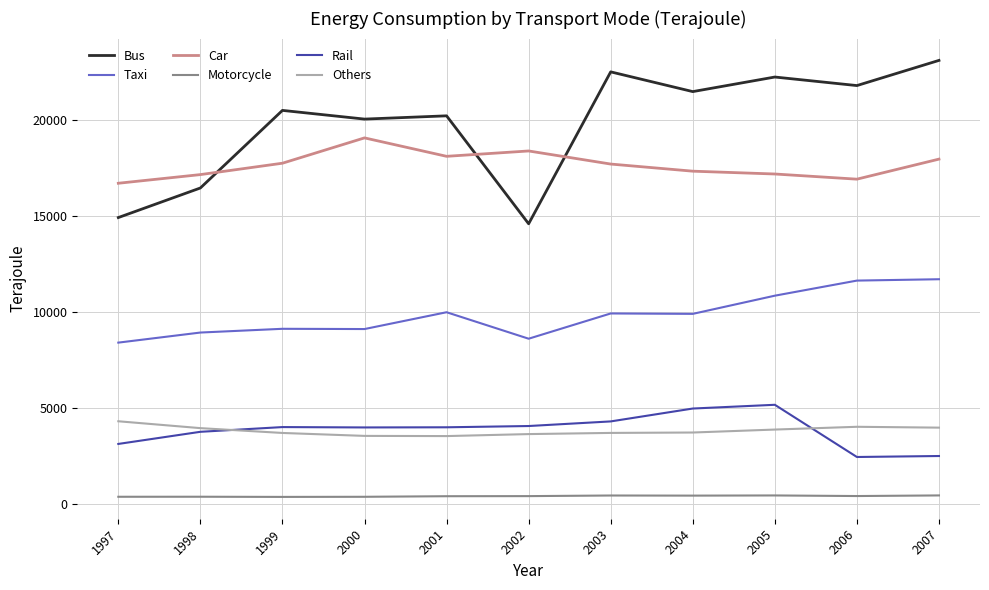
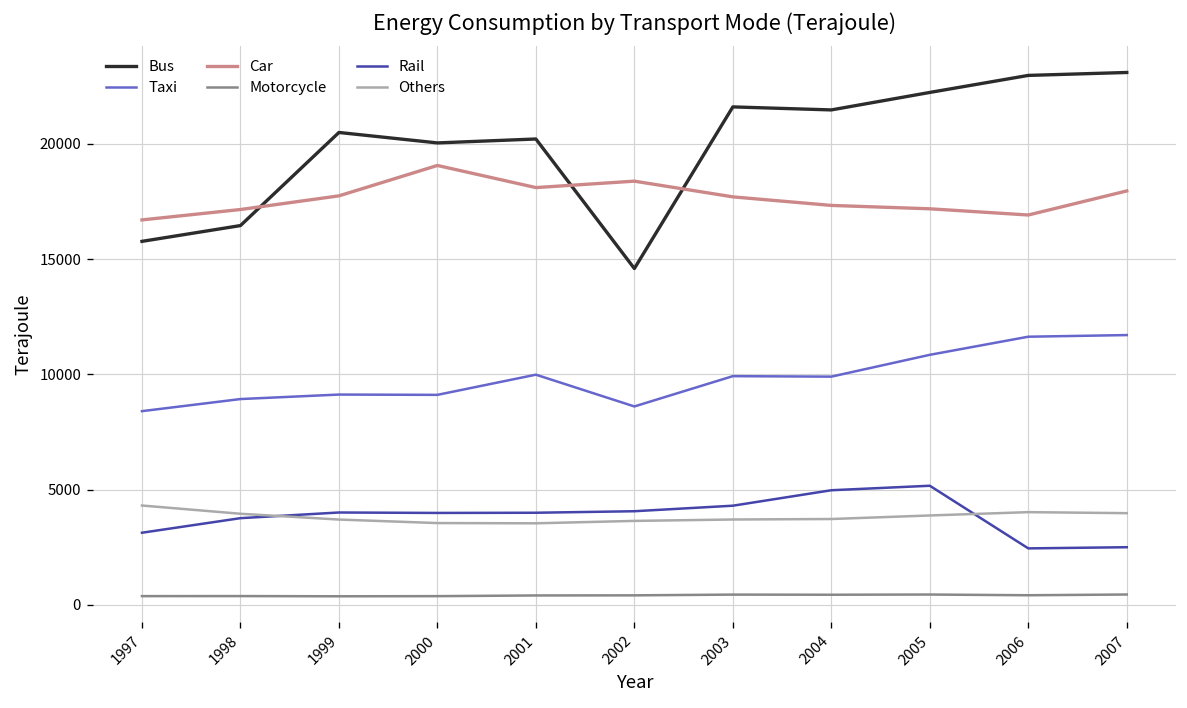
  {
    "Bus": {
-     "1997": 14900,
+     "1997": 15800,
      "1998": 16500,
      "1999": 20500,
      "2000": 20000,
      "2001": 20200,
      "2002": 14600,
-     "2003": 22500,
+     "2003": 21600,
      "2004": 21500,
      "2005": 22200,
-     "2006": 21800,
+     "2006": 23000,
      "2007": 23100
    }
  }
